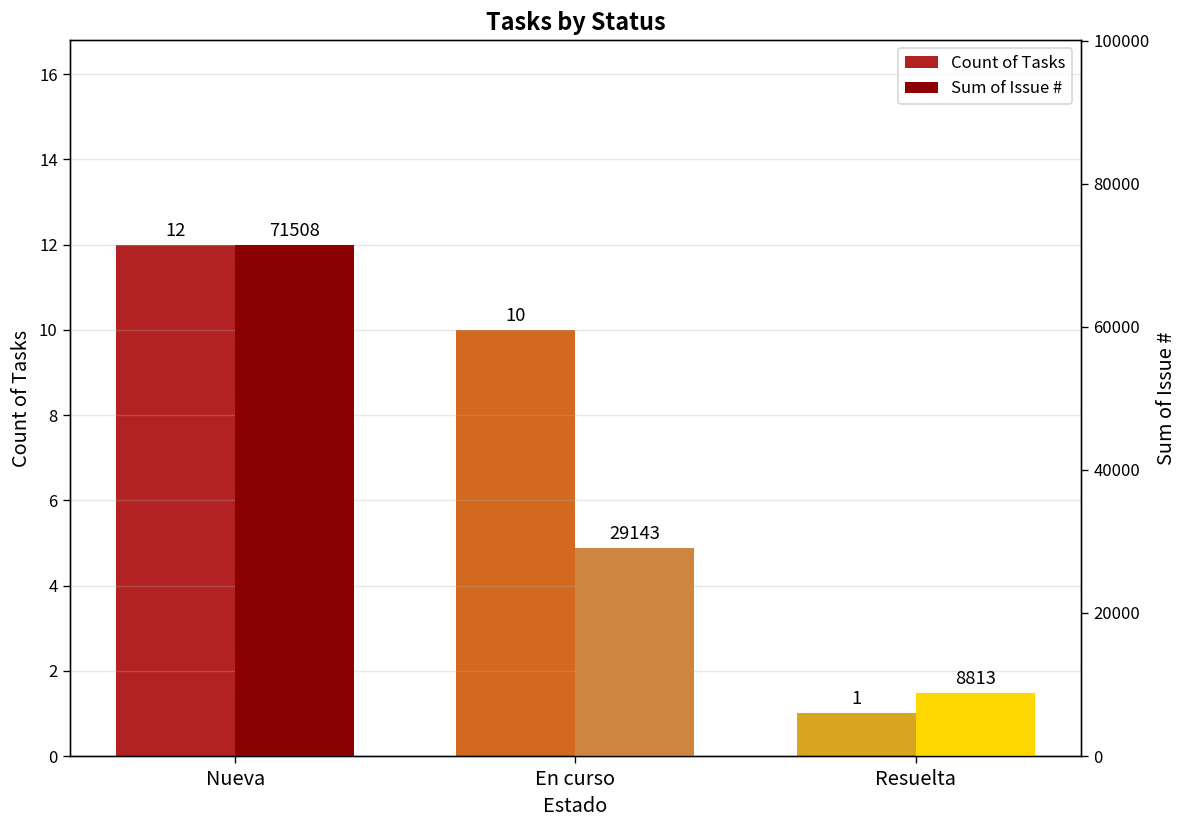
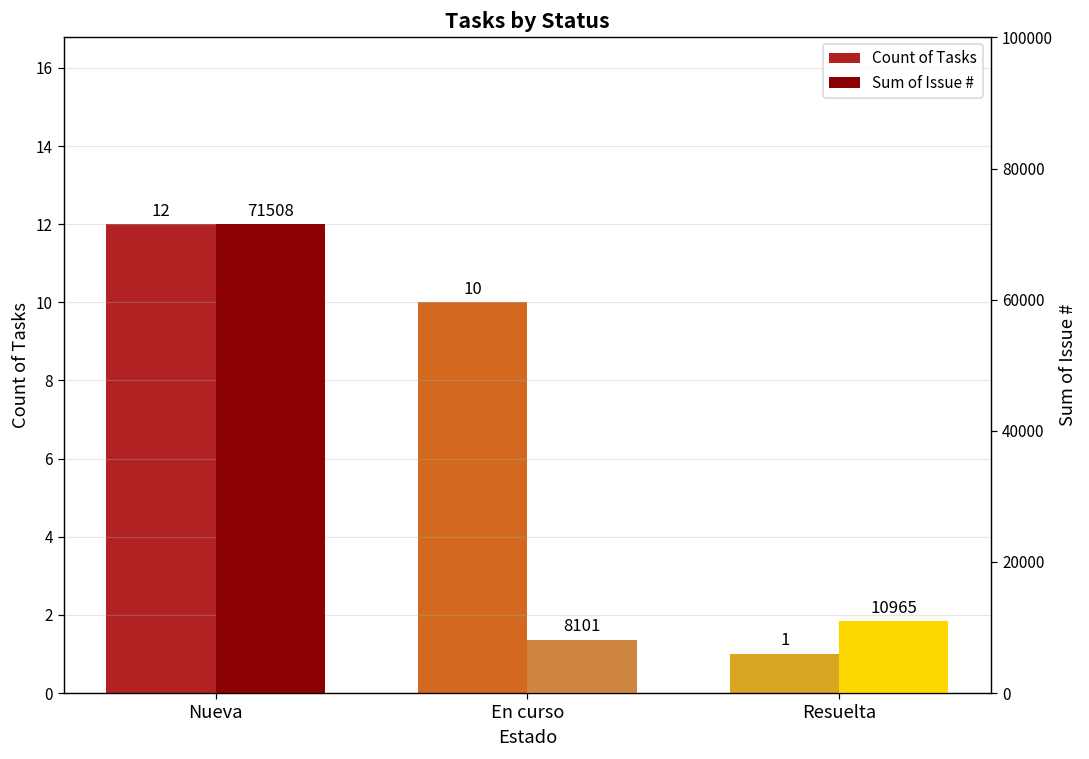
  {
    "Count of Tasks": {
      "Nueva": 12,
      "En curso": 10,
      "Resuelta": 1
    },
    "Sum of Issue #": {
      "Nueva": 71508,
-     "En curso": 29143,
-     "Resuelta": 8813
+     "En curso": 8101,
+     "Resuelta": 10965
    }
  }
